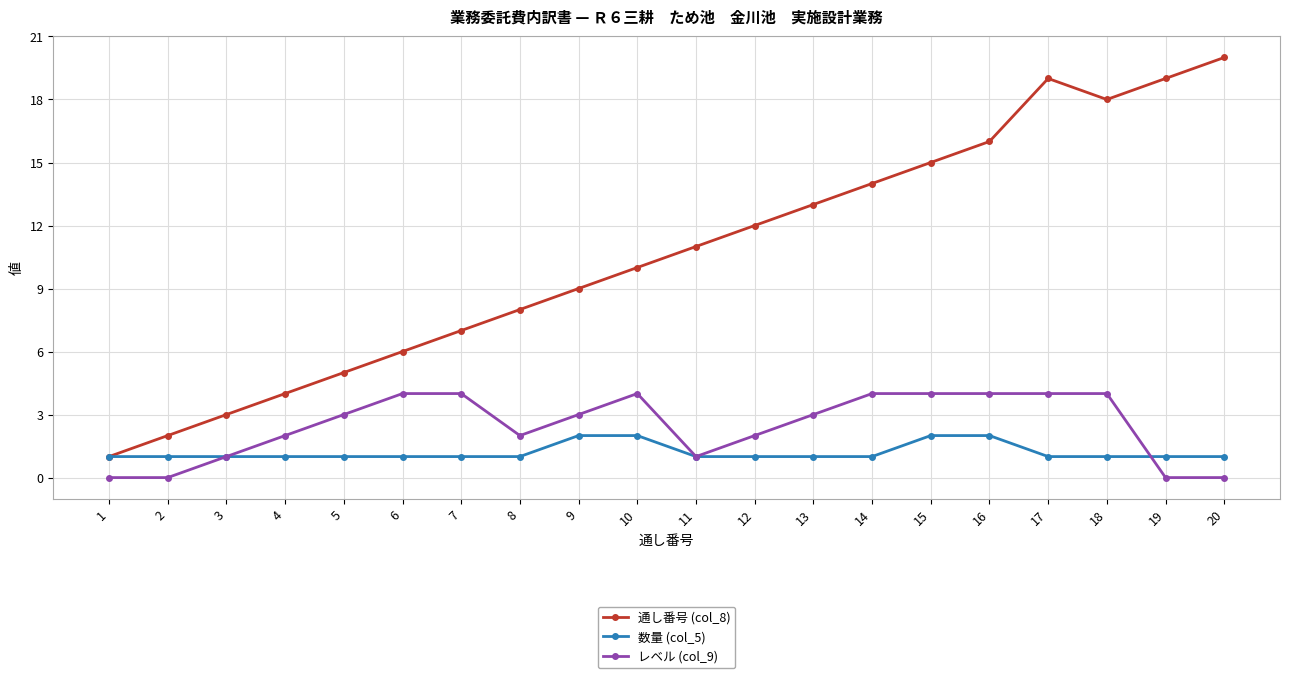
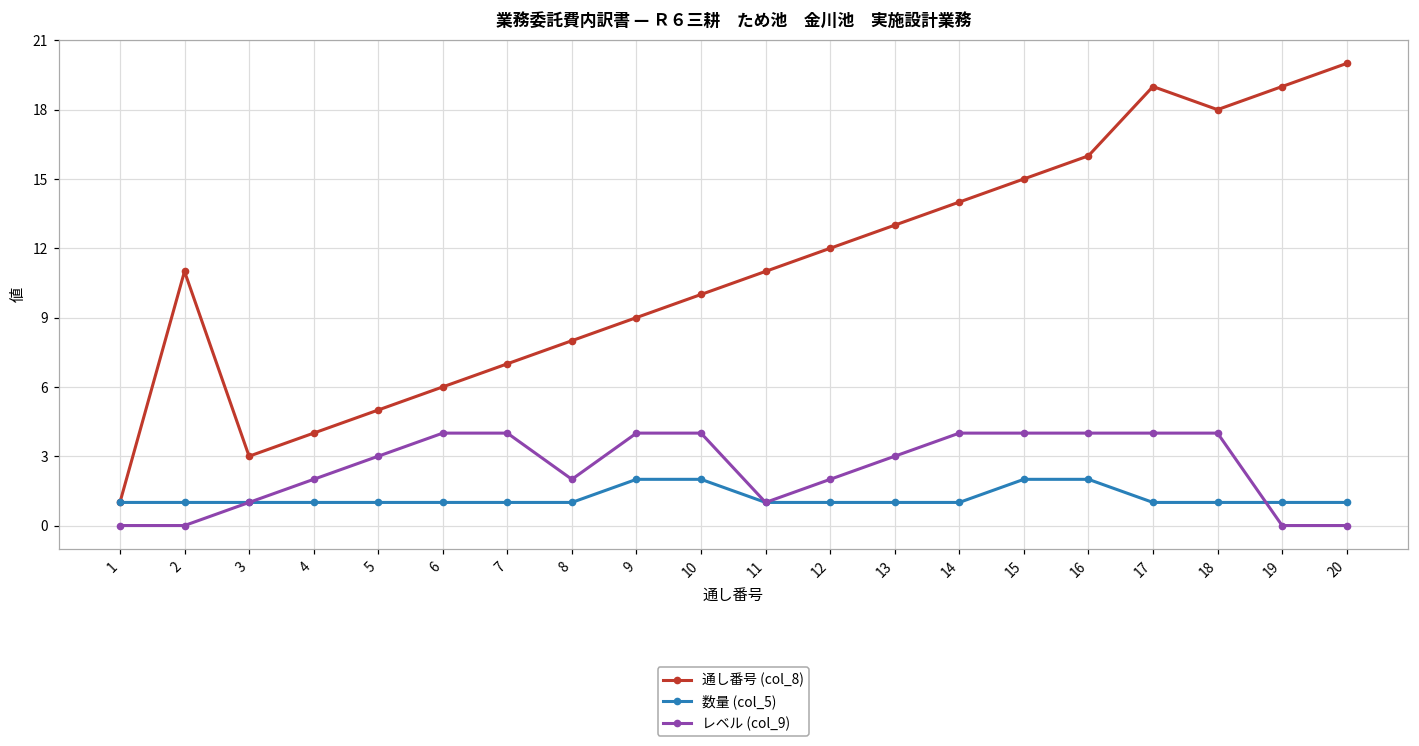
  {
    "通し番号 (col_8)": {
-     "2": 2,
+     "2": 11,
      "3": 3,
      "4": 4,
      "5": 5,
      "6": 6,
      "7": 7,
      "8": 8,
      "9": 9,
      "10": 10,
      "11": 11,
      "12": 12,
      "13": 13,
      "14": 14,
      "15": 15,
      "16": 16,
      "17": 19,
      "18": 18,
      "19": 19,
      "20": 20
    },
    "数量 (col_5)": {
      "2": 1,
      "4": 1,
      "5": 1,
      "6": 1,
      "7": 1,
      "8": 1,
      "9": 2,
      "10": 2,
      "12": 1,
      "13": 1,
      "14": 1,
      "15": 2,
      "16": 2,
      "17": 1,
      "18": 1,
      "19": 1,
      "20": 1
    },
    "レベル (col_9)": {
      "1": 0,
      "2": 0,
      "4": 2,
      "5": 3,
      "6": 4,
      "7": 4,
      "8": 2,
-     "9": 3,
+     "9": 4,
      "10": 4,
      "12": 2,
      "13": 3,
      "14": 4,
      "15": 4,
      "16": 4,
      "17": 4,
      "18": 4,
      "19": 0,
      "20": 0
    }
  }
